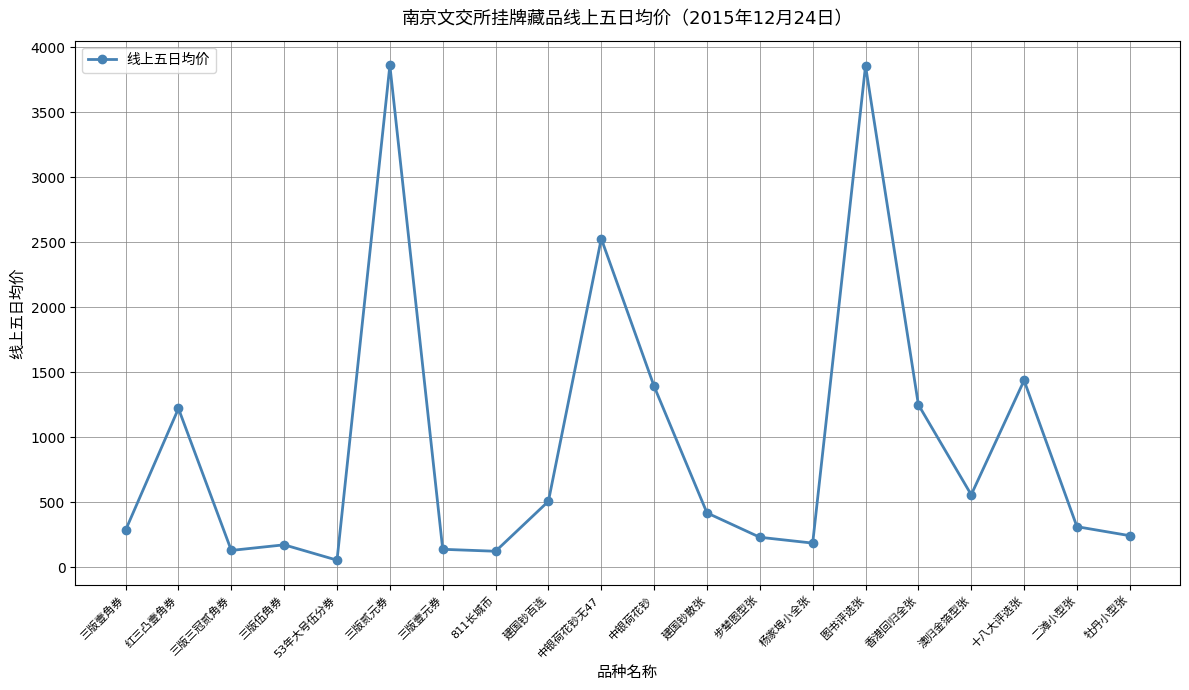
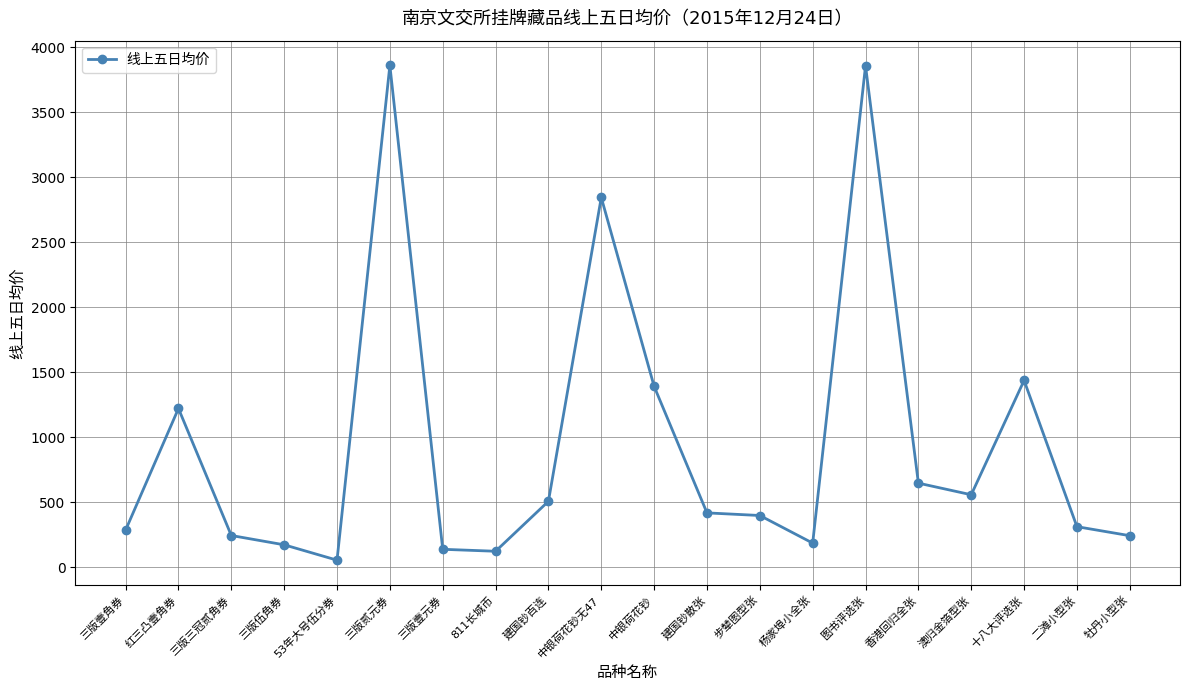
  {
    "三版壹角券": 290,
    "红三凸壹角券": 1220,
-   "三版三冠贰角券": 130,
+   "三版三冠贰角券": 240,
    "三版伍角券": 170,
    "53年大号伍分券": 50,
    "三版贰元券": 3860,
    "三版壹元券": 140,
    "811长城币": 120,
    "建国钞百连": 510,
-   "中银荷花钞无47": 2530,
+   "中银荷花钞无47": 2840,
    "中银荷花钞": 1390,
    "建国钞散张": 420,
-   "步辇图型张": 230,
+   "步辇图型张": 400,
    "杨家埠小全张": 190,
    "图书评选张": 3860,
-   "香港回归全张": 1250,
+   "香港回归全张": 650,
    "澳归金箔型张": 560,
    "十八大评选张": 1440,
    "二滩小型张": 310,
    "牡丹小型张": 240
  }
